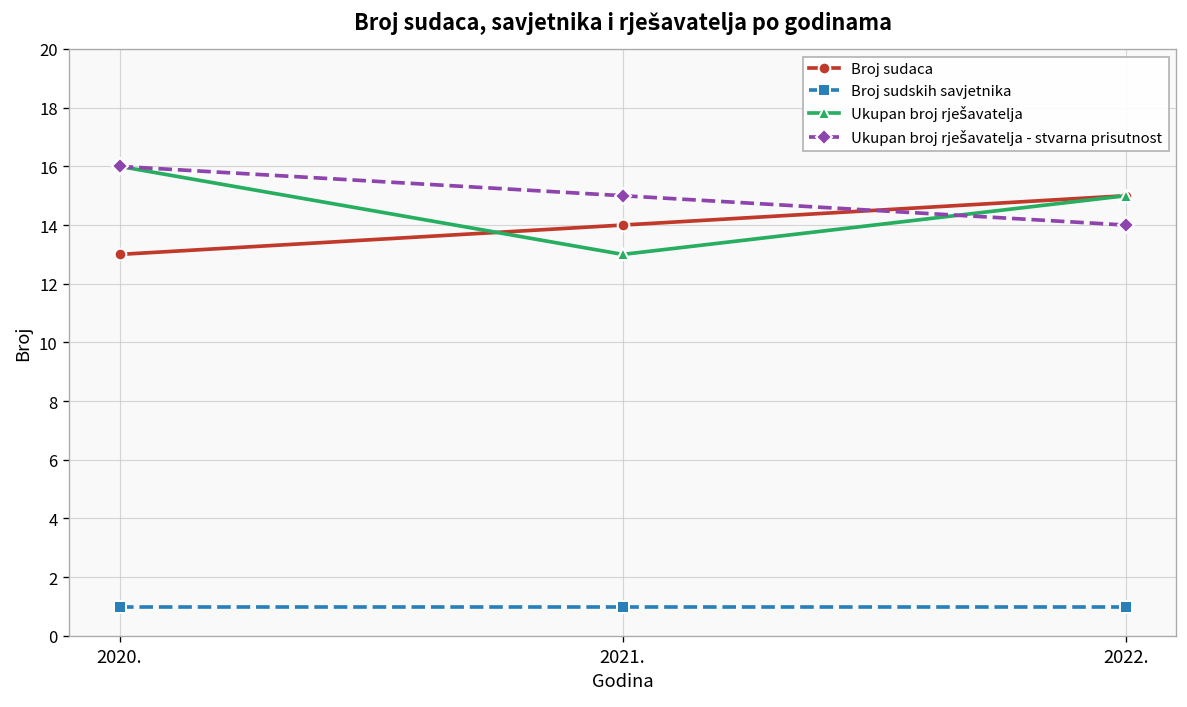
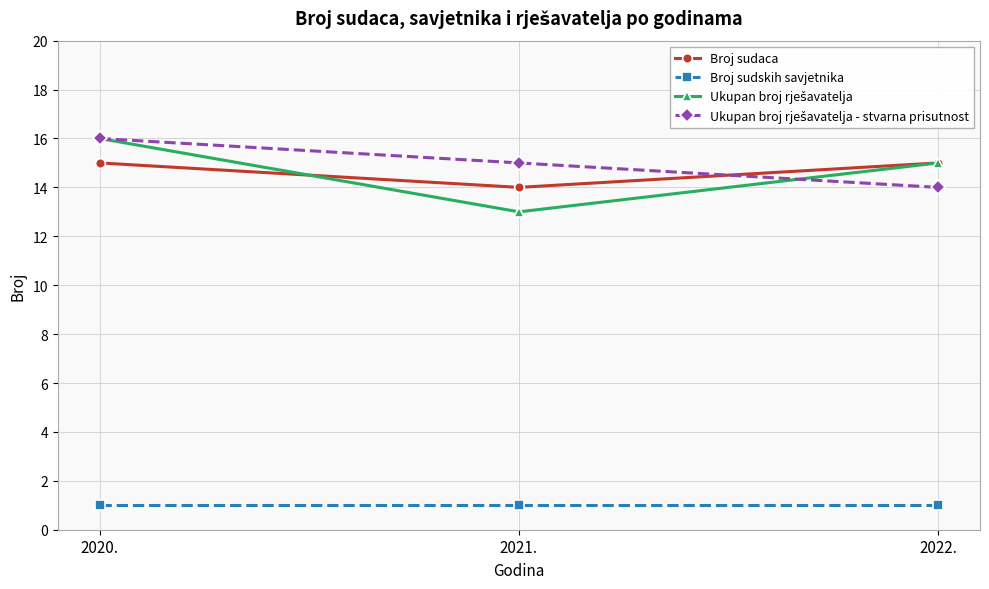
  {
    "Broj sudaca": {
-     "2020.": 13,
+     "2020.": 15,
      "2021.": 14
    },
    "Broj sudskih savjetnika": {
      "2020.": 1,
      "2021.": 1,
      "2022.": 1
    },
    "Ukupan broj rješavatelja": {
      "2021.": 13
    },
    "Ukupan broj rješavatelja - stvarna prisutnost": {
      "2021.": 15,
      "2022.": 14
    }
  }
